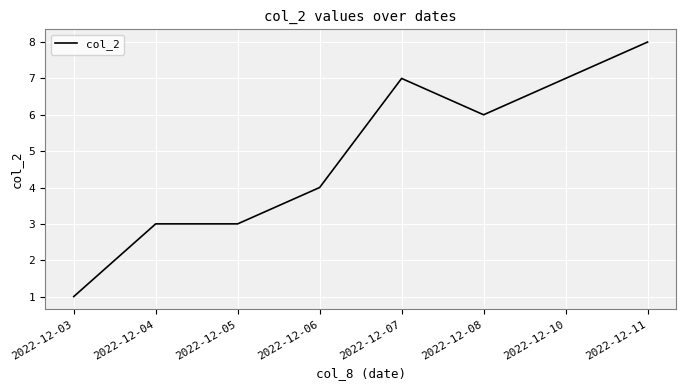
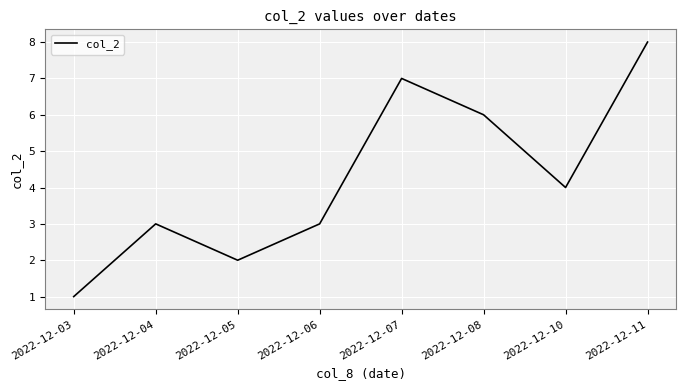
  {
    "2022-12-03": 1,
    "2022-12-04": 3,
-   "2022-12-05": 3,
-   "2022-12-06": 4,
+   "2022-12-05": 2,
+   "2022-12-06": 3,
    "2022-12-07": 7,
    "2022-12-08": 6,
-   "2022-12-10": 7,
+   "2022-12-10": 4,
    "2022-12-11": 8
  }
